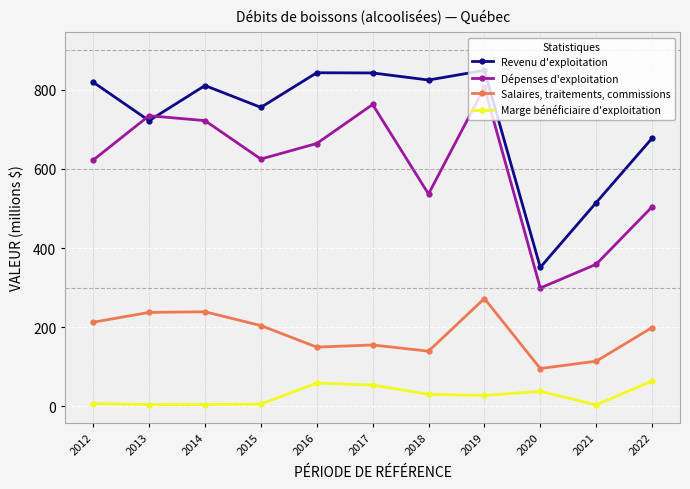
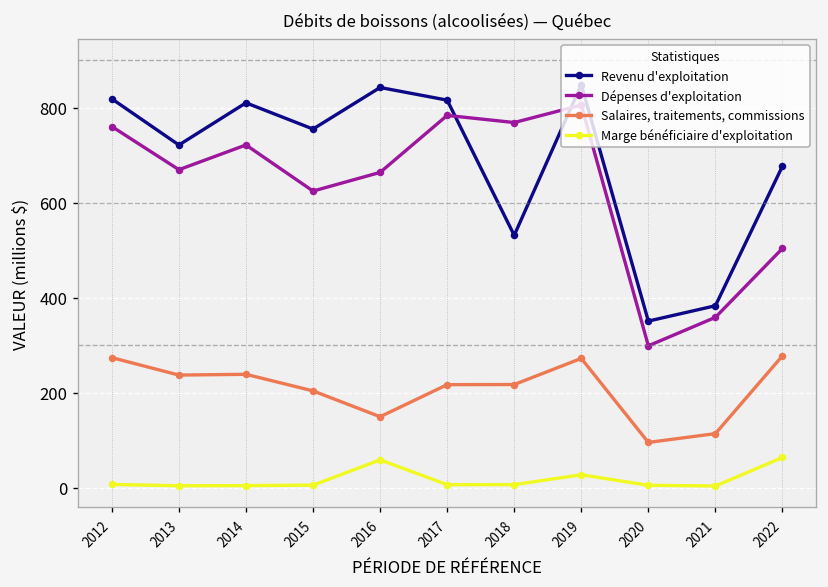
  {
    "Revenu d'exploitation": {
      "2012": 820,
      "2013": 720,
      "2014": 810,
      "2015": 760,
      "2016": 840,
-     "2017": 840,
-     "2018": 820,
+     "2017": 820,
+     "2018": 530,
      "2020": 350,
-     "2021": 510,
+     "2021": 380,
      "2022": 680
    },
    "Dépenses d'exploitation": {
-     "2012": 620,
-     "2013": 730,
+     "2012": 760,
+     "2013": 670,
      "2014": 720,
      "2015": 620,
      "2016": 660,
-     "2017": 760,
-     "2018": 540,
+     "2017": 780,
+     "2018": 770,
      "2020": 300,
      "2021": 360,
      "2022": 500
    },
    "Salaires, traitements, commissions": {
-     "2012": 210,
+     "2012": 270,
      "2013": 240,
      "2014": 240,
      "2015": 200,
      "2016": 150,
-     "2017": 160,
-     "2018": 140,
+     "2017": 220,
+     "2018": 220,
      "2019": 270,
      "2020": 100,
      "2021": 110,
-     "2022": 200
+     "2022": 280
    },
    "Marge bénéficiaire d'exploitation": {
      "2012": 10,
      "2013": 0,
      "2014": 0,
      "2015": 10,
      "2016": 60,
-     "2017": 50,
-     "2018": 30,
+     "2017": 10,
+     "2018": 10,
      "2019": 30,
-     "2020": 40,
+     "2020": 10,
      "2021": 0,
      "2022": 60
    }
  }
